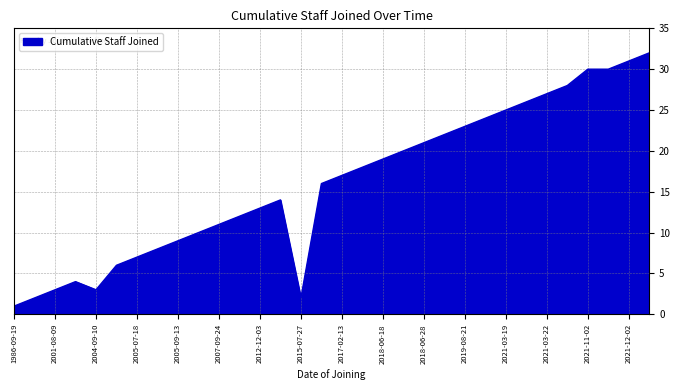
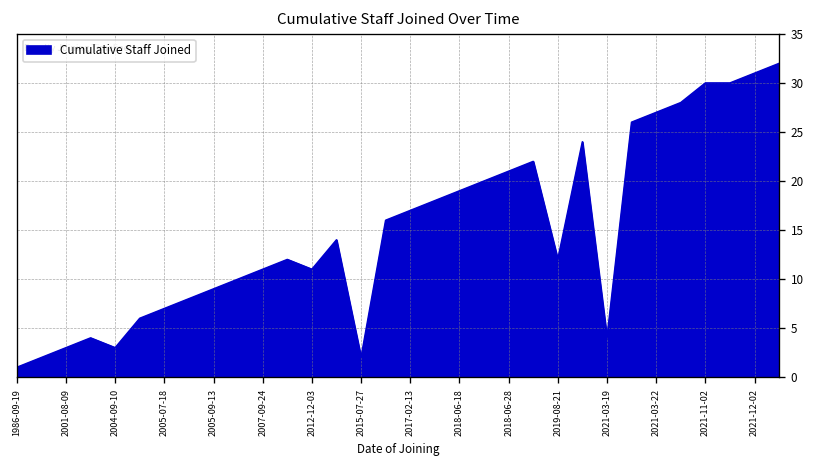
  {
    "1986-09-19": 1,
    "2001-08-09": 3,
    "2004-09-10": 3,
    "2005-07-18": 7,
    "2005-09-13": 9,
    "2007-09-24": 11,
-   "2012-12-03": 13,
+   "2012-12-03": 11,
    "2015-07-27": 2,
    "2017-02-13": 17,
-   "2019-08-21": 23,
-   "2021-03-19": 25,
+   "2019-08-21": 12,
+   "2021-03-19": 4,
    "2021-11-02": 30
  }
